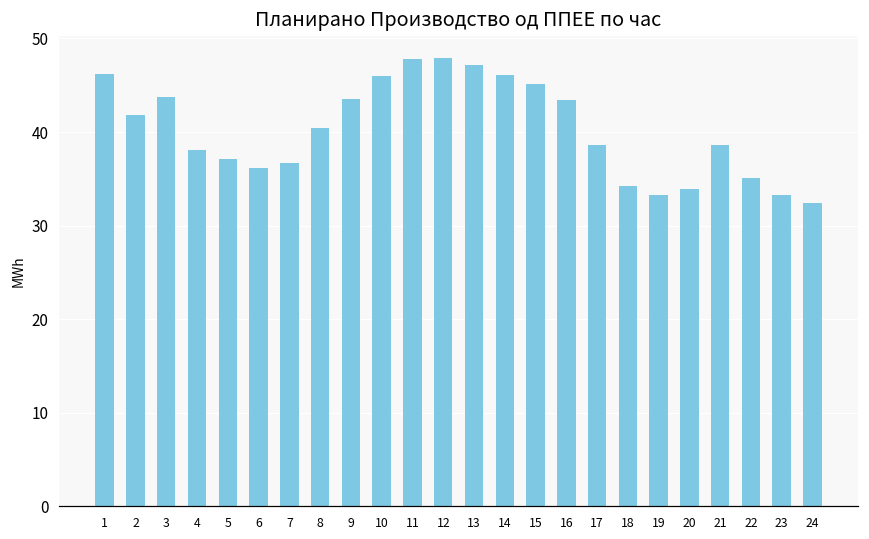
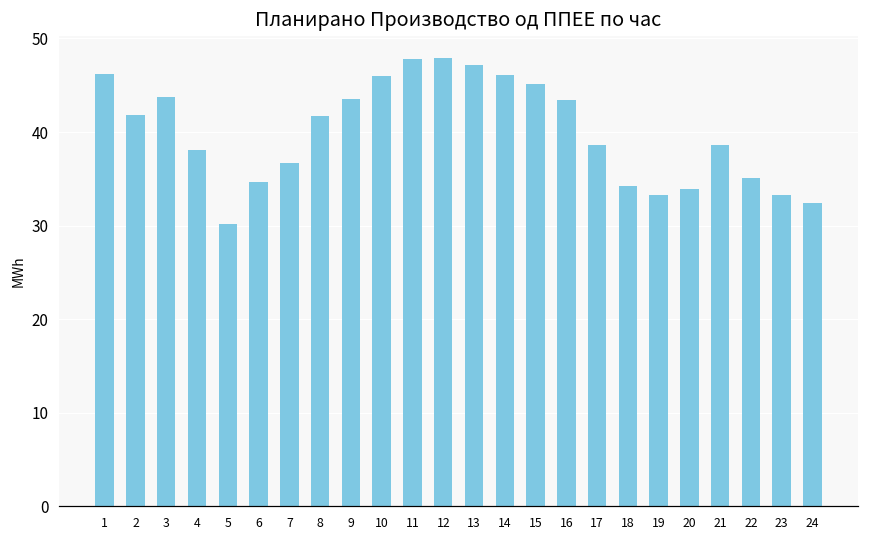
  {
    "1": 46,
    "2": 42,
    "3": 44,
    "4": 38,
-   "5": 37,
-   "6": 36,
+   "5": 30,
+   "6": 35,
    "7": 37,
-   "8": 40,
+   "8": 42,
    "9": 44,
    "10": 46,
    "11": 48,
    "12": 48,
    "13": 47,
    "14": 46,
    "15": 45,
    "16": 43,
    "17": 39,
    "18": 34,
    "19": 33,
    "20": 34,
    "21": 39,
    "22": 35,
    "23": 33,
    "24": 32
  }
